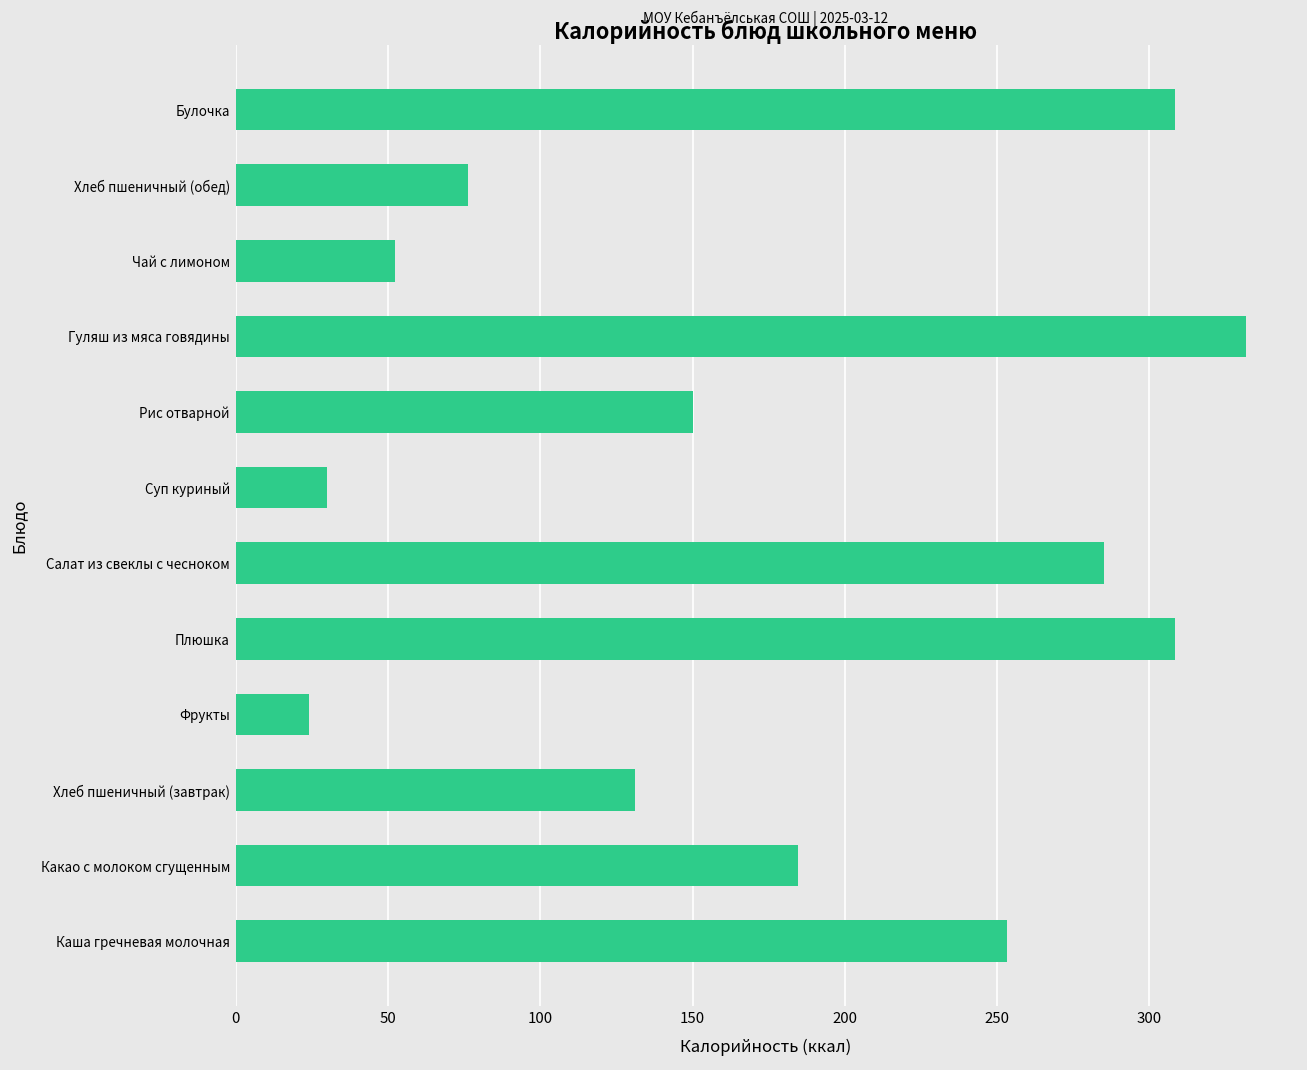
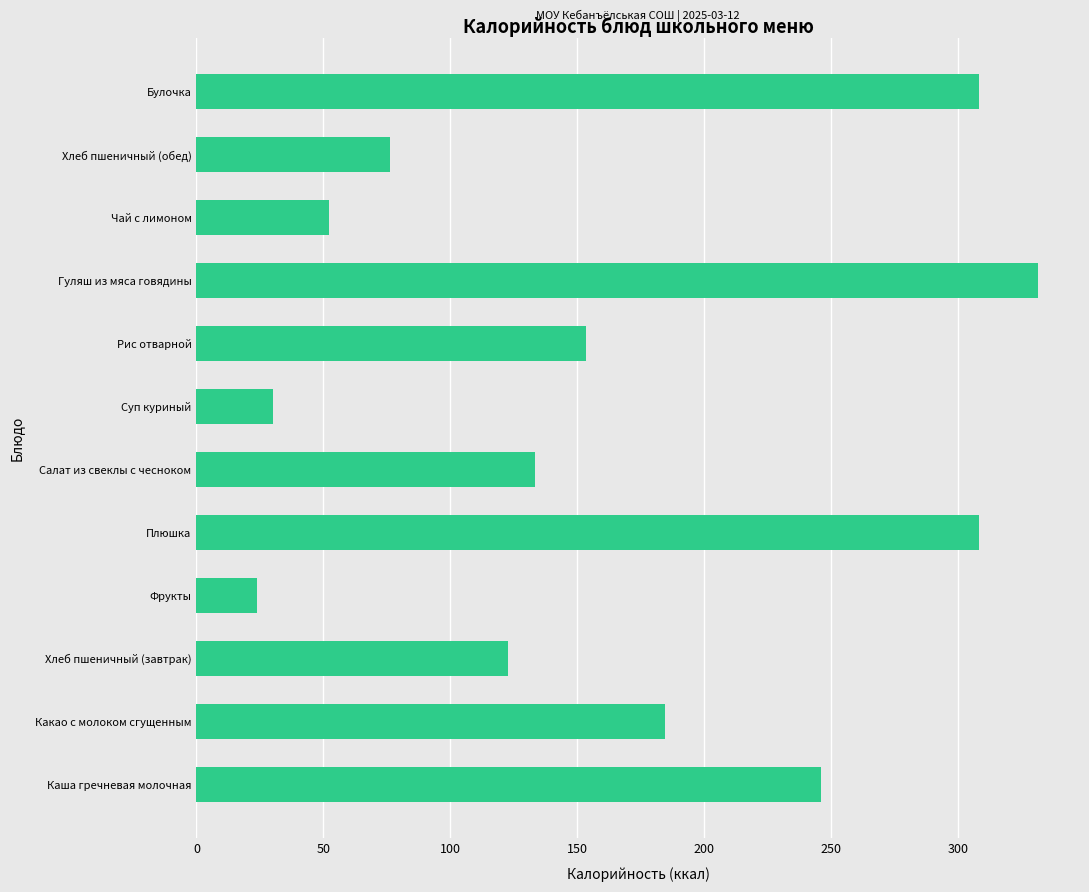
  {
    "Булочка": 308,
    "Хлеб пшеничный (обед)": 76,
    "Чай с лимоном": 52,
    "Гуляш из мяса говядины": 332,
-   "Рис отварной": 150,
+   "Рис отварной": 153,
    "Суп куриный": 30,
-   "Салат из свеклы с чесноком": 285,
+   "Салат из свеклы с чесноком": 133,
    "Плюшка": 308,
    "Фрукты": 24,
-   "Хлеб пшеничный (завтрак)": 131,
+   "Хлеб пшеничный (завтрак)": 123,
    "Какао с молоком сгущенным": 185,
-   "Каша гречневая молочная": 253
+   "Каша гречневая молочная": 246
  }
